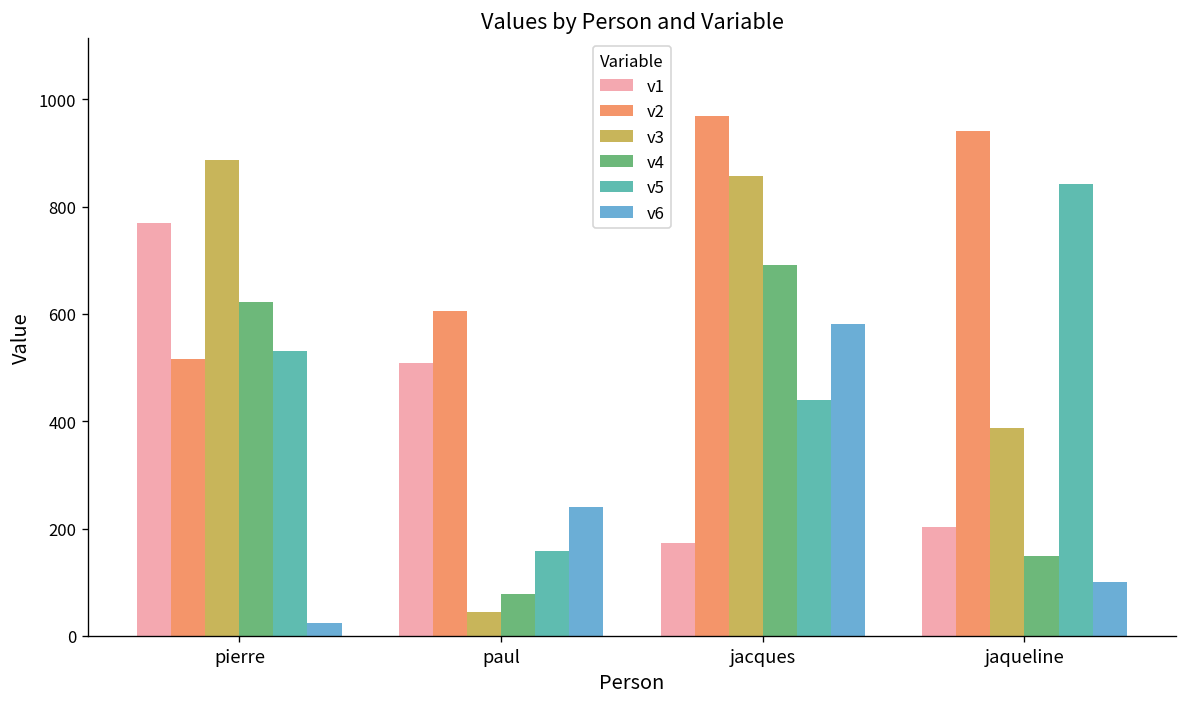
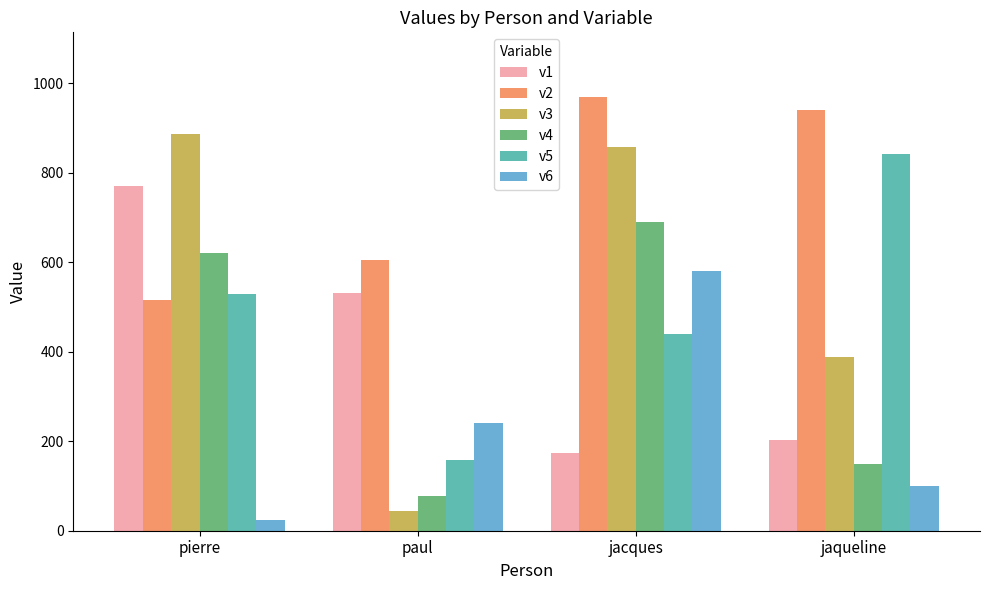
  {
    "v1": {
      "pierre": 770,
-     "paul": 510,
+     "paul": 530,
      "jacques": 170,
      "jaqueline": 200
    }
  }
